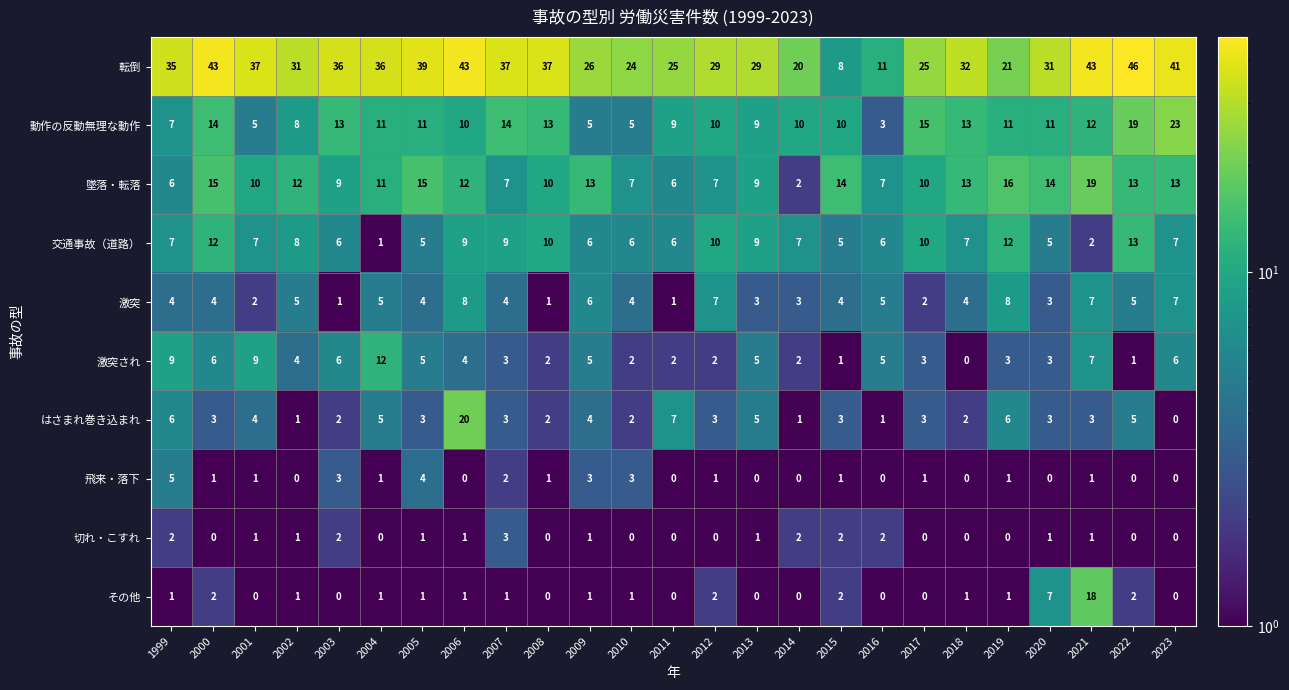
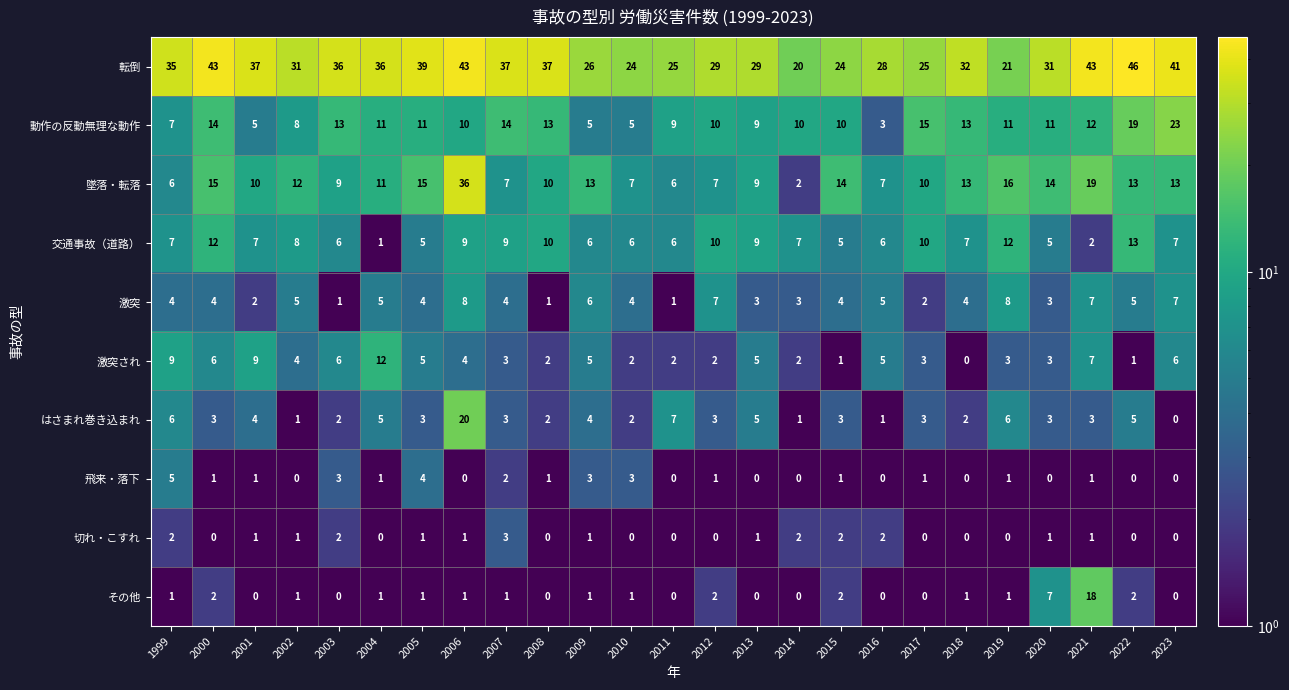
  {
    "転倒": {
      "1999": 35,
      "2000": 43,
      "2001": 37,
      "2002": 31,
      "2003": 36,
      "2004": 36,
      "2005": 39,
      "2006": 43,
      "2007": 37,
      "2008": 37,
      "2009": 26,
      "2010": 24,
      "2011": 25,
      "2012": 29,
      "2013": 29,
      "2014": 20,
-     "2015": 8,
-     "2016": 11,
+     "2015": 24,
+     "2016": 28,
      "2017": 25,
      "2018": 32,
      "2019": 21,
      "2020": 31,
      "2021": 43,
      "2022": 46,
      "2023": 41
    },
    "墜落・転落": {
      "1999": 6,
      "2000": 15,
      "2001": 10,
      "2002": 12,
      "2003": 9,
      "2004": 11,
      "2005": 15,
-     "2006": 12,
+     "2006": 36,
      "2007": 7,
      "2008": 10,
      "2009": 13,
      "2010": 7,
      "2011": 6,
      "2012": 7,
      "2013": 9,
      "2014": 2,
      "2015": 14,
      "2016": 7,
      "2017": 10,
      "2018": 13,
      "2019": 16,
      "2020": 14,
      "2021": 19,
      "2022": 13,
      "2023": 13
    }
  }
